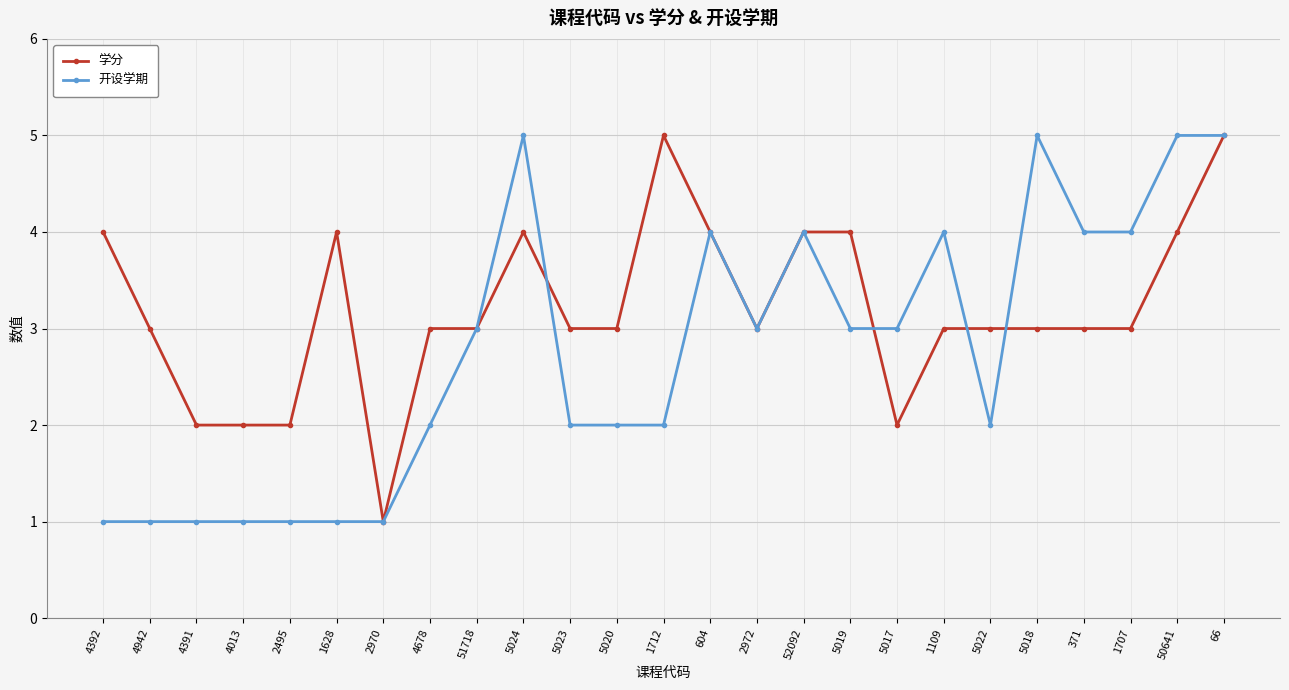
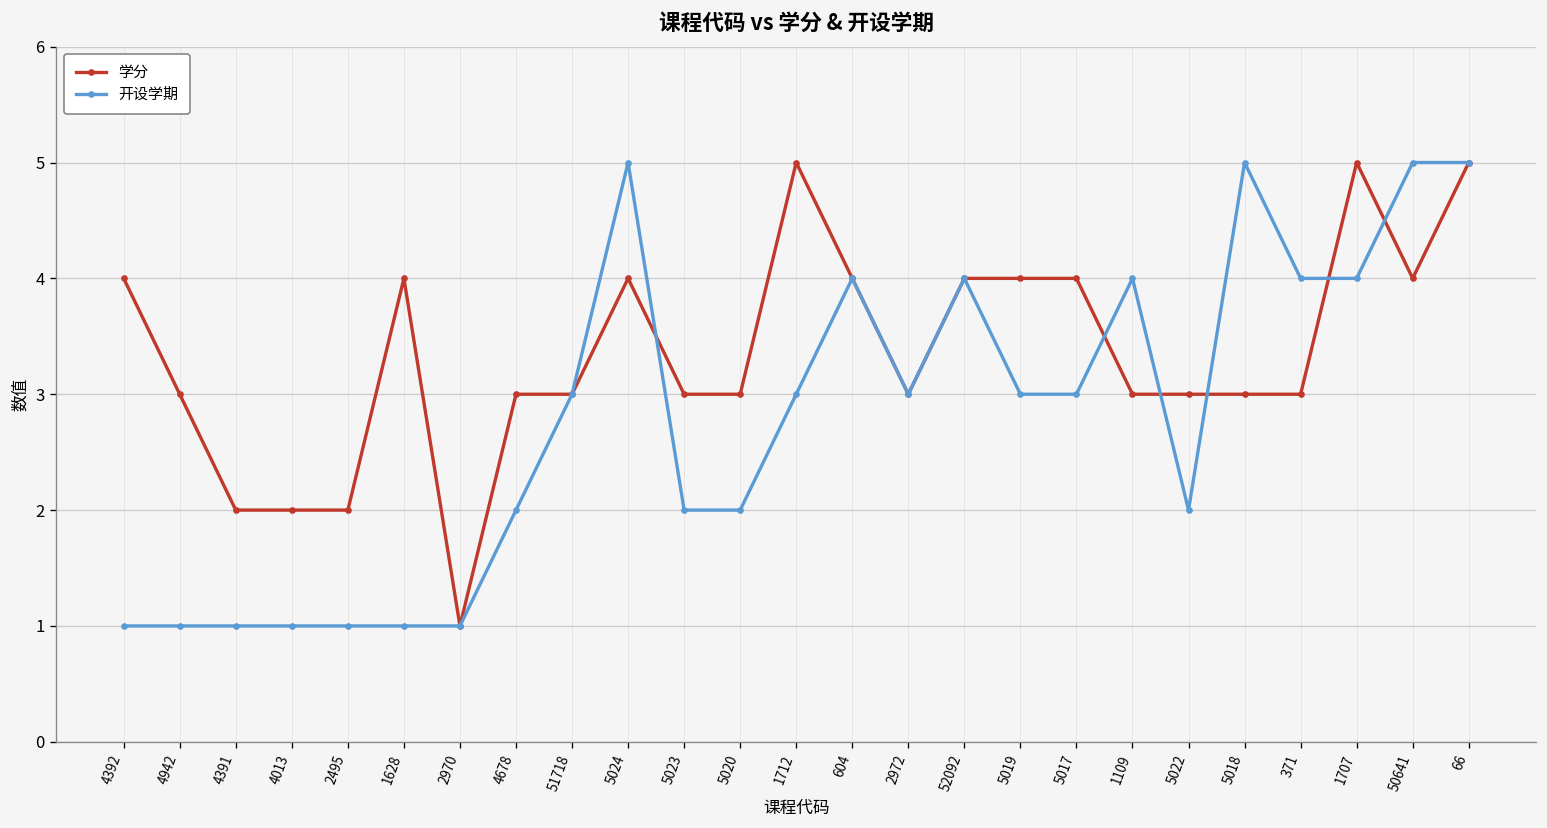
  {
    "学分": {
      "4392": 4,
      "4942": 3,
      "4391": 2,
      "4013": 2,
      "2495": 2,
      "1628": 4,
      "4678": 3,
      "5024": 4,
      "5023": 3,
      "5020": 3,
      "1712": 5,
      "5019": 4,
-     "5017": 2,
+     "5017": 4,
      "1109": 3,
      "5022": 3,
      "5018": 3,
      "371": 3,
-     "1707": 3,
+     "1707": 5,
      "50641": 4
    },
    "开设学期": {
      "4392": 1,
      "4942": 1,
      "4391": 1,
      "4013": 1,
      "2495": 1,
      "1628": 1,
      "4678": 2,
      "5024": 5,
      "5023": 2,
      "5020": 2,
-     "1712": 2,
+     "1712": 3,
      "5019": 3,
      "5017": 3,
      "1109": 4,
      "5022": 2,
      "5018": 5,
      "371": 4,
      "1707": 4,
      "50641": 5
    }
  }
